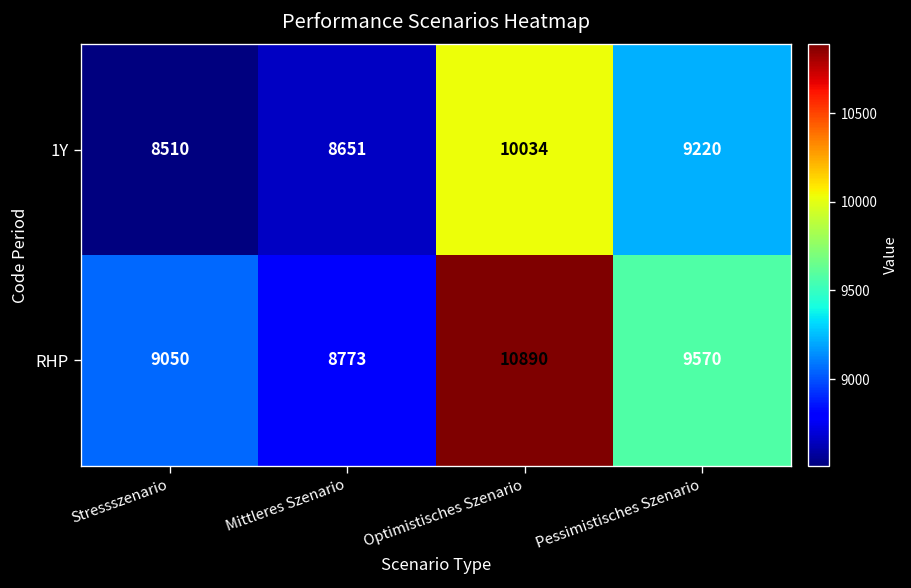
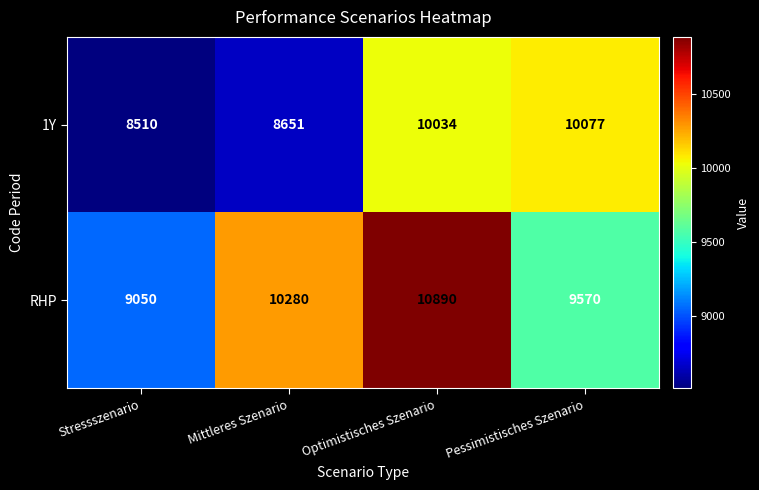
  {
    "1Y": {
      "Stressszenario": 8510,
      "Mittleres Szenario": 8651,
      "Optimistisches Szenario": 10034,
-     "Pessimistisches Szenario": 9220
+     "Pessimistisches Szenario": 10077
    },
    "RHP": {
      "Stressszenario": 9050,
-     "Mittleres Szenario": 8773,
+     "Mittleres Szenario": 10280,
      "Optimistisches Szenario": 10890,
      "Pessimistisches Szenario": 9570
    }
  }
